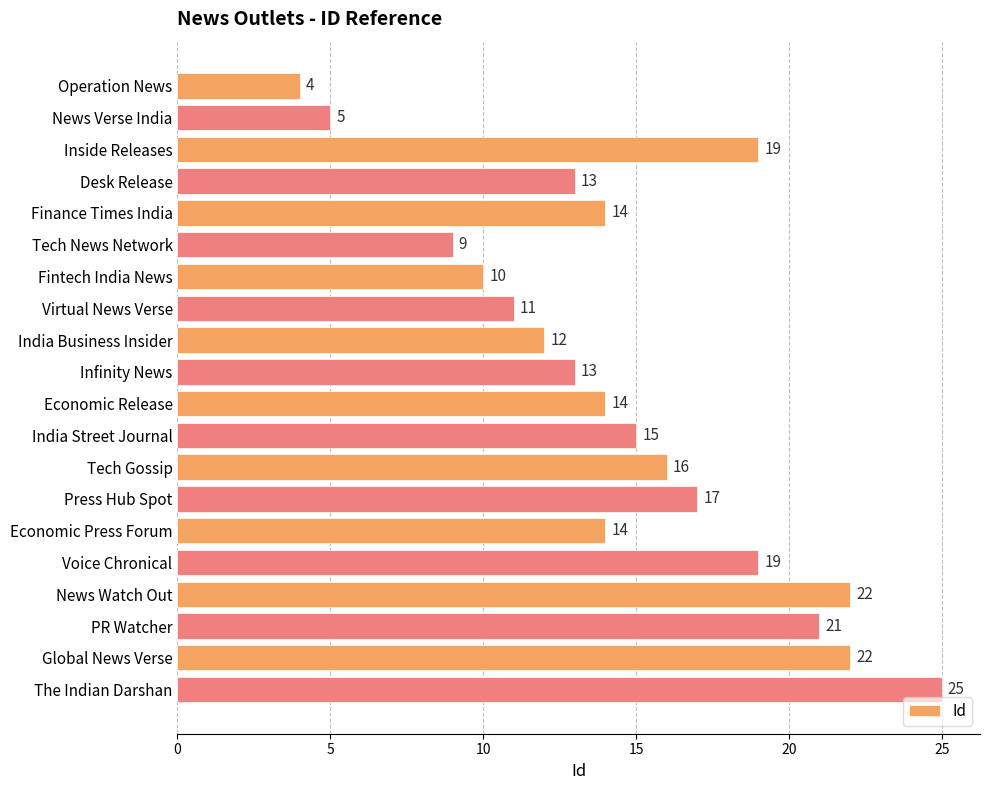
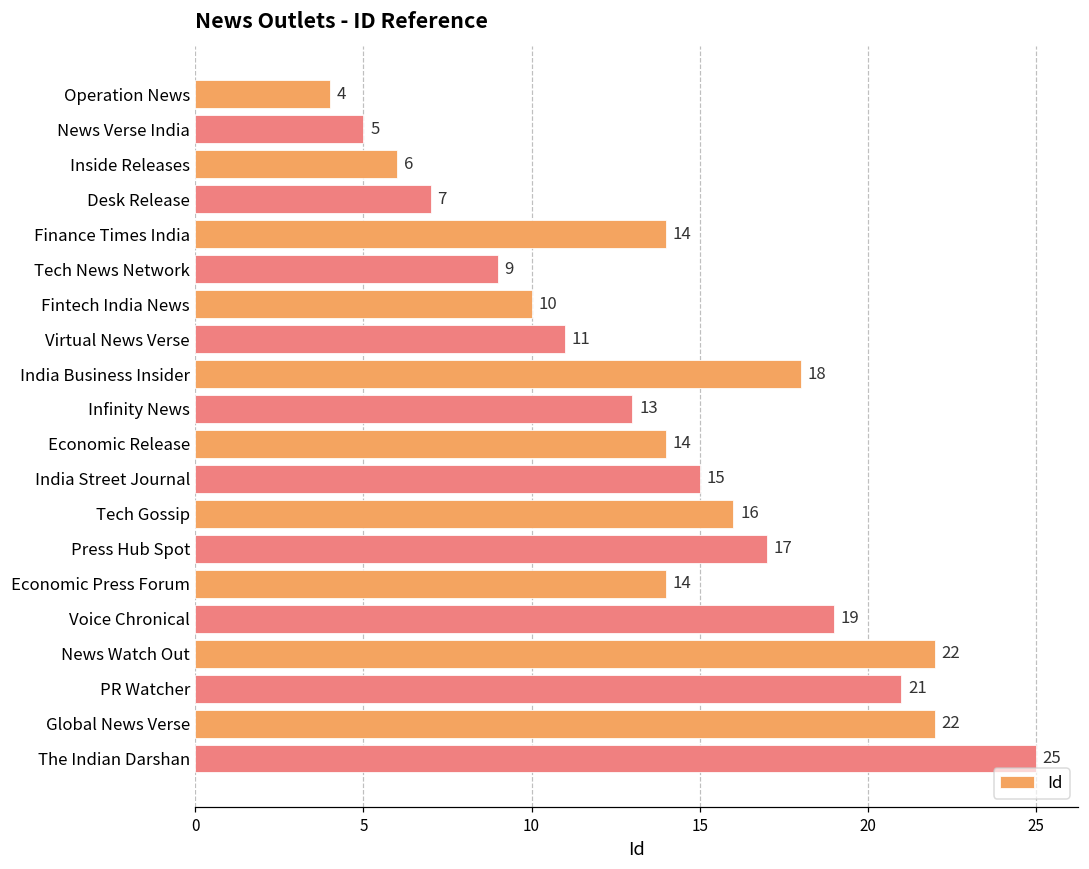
  {
    "Operation News": 4,
    "News Verse India": 5,
-   "Inside Releases": 19,
-   "Desk Release": 13,
+   "Inside Releases": 6,
+   "Desk Release": 7,
    "Finance Times India": 14,
    "Tech News Network": 9,
    "Fintech India News": 10,
    "Virtual News Verse": 11,
-   "India Business Insider": 12,
+   "India Business Insider": 18,
    "Infinity News": 13,
    "Economic Release": 14,
    "India Street Journal": 15,
    "Tech Gossip": 16,
    "Press Hub Spot": 17,
    "Economic Press Forum": 14,
    "Voice Chronical": 19,
    "News Watch Out": 22,
    "PR Watcher": 21,
    "Global News Verse": 22
  }
